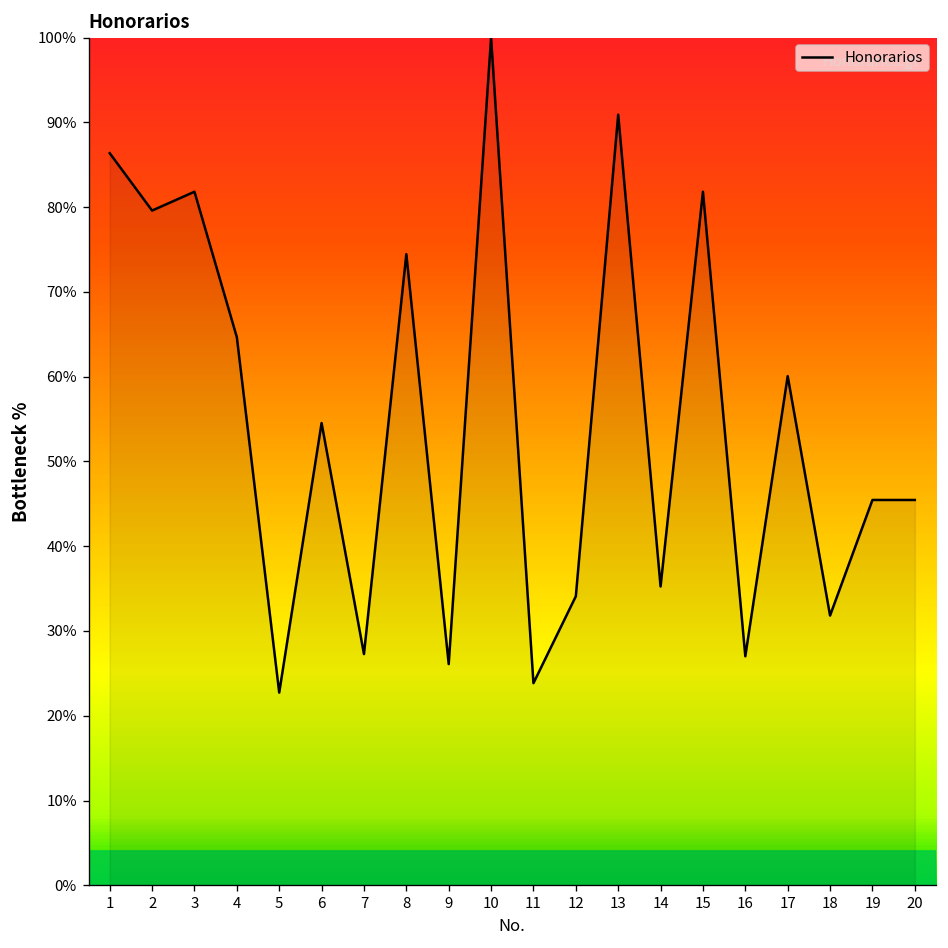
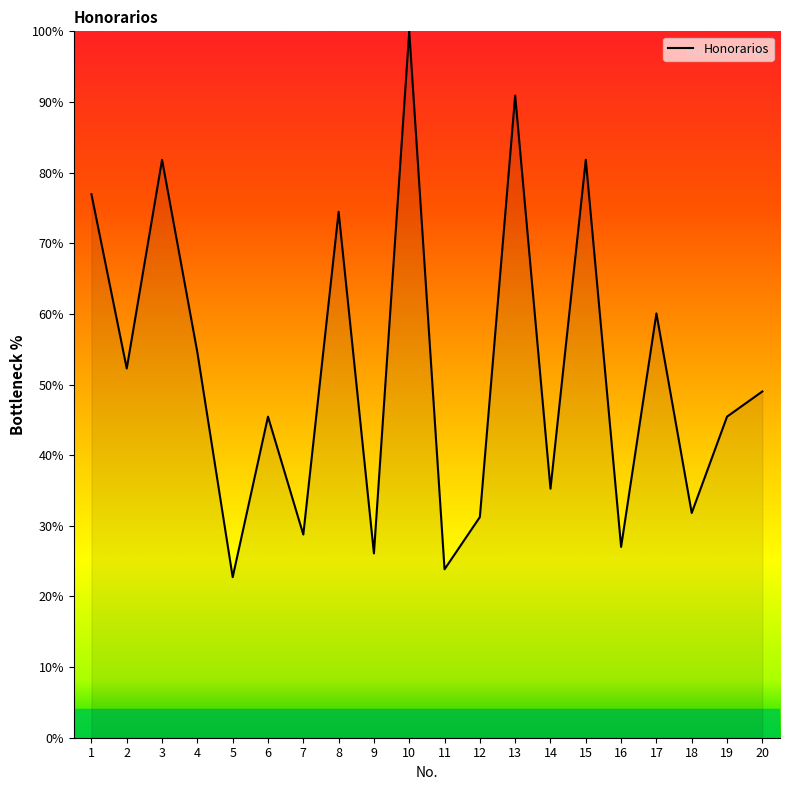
  {
-   "1": "86%",
-   "2": "80%",
+   "1": "77%",
+   "2": "52%",
    "3": "82%",
-   "4": "65%",
+   "4": "55%",
    "5": "23%",
-   "6": "55%",
-   "7": "27%",
+   "6": "45%",
+   "7": "29%",
    "8": "74%",
    "9": "26%",
    "10": "100%",
    "11": "24%",
-   "12": "34%",
+   "12": "31%",
    "13": "91%",
    "14": "35%",
    "15": "82%",
    "16": "27%",
    "17": "60%",
    "18": "32%",
    "19": "45%",
-   "20": "45%"
+   "20": "49%"
  }
